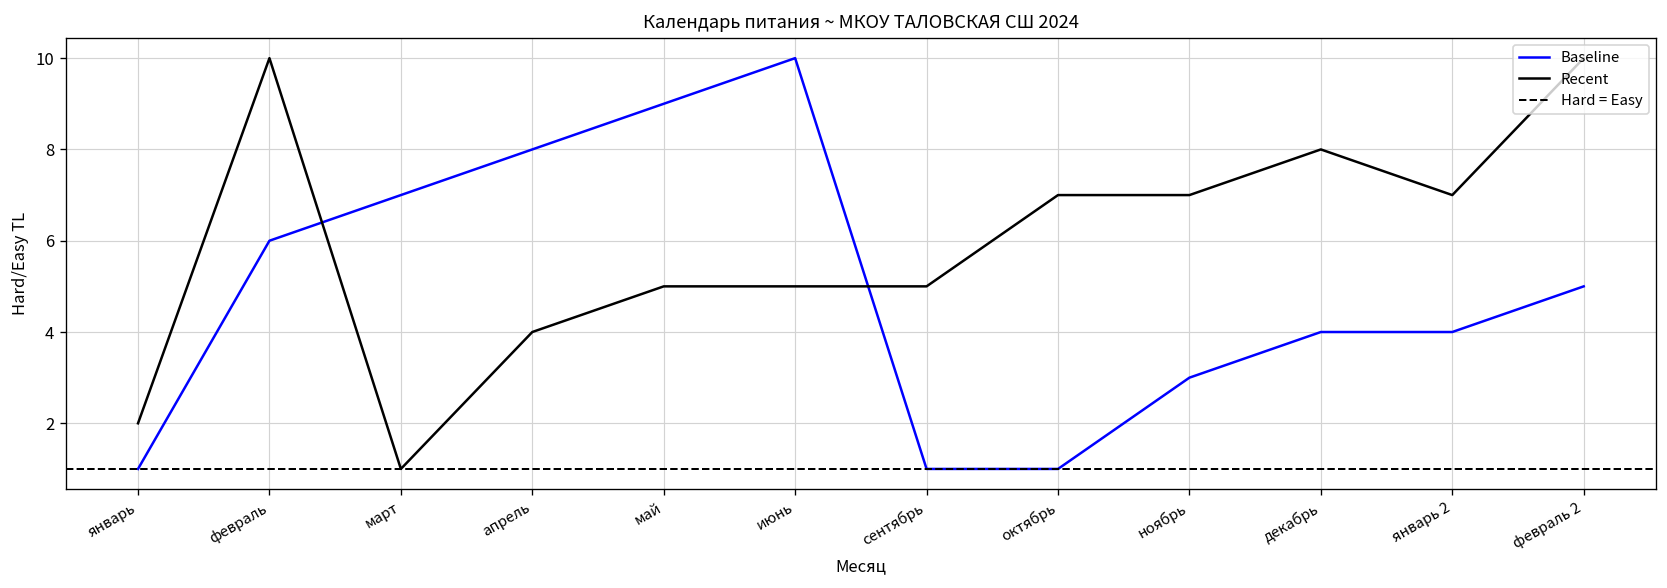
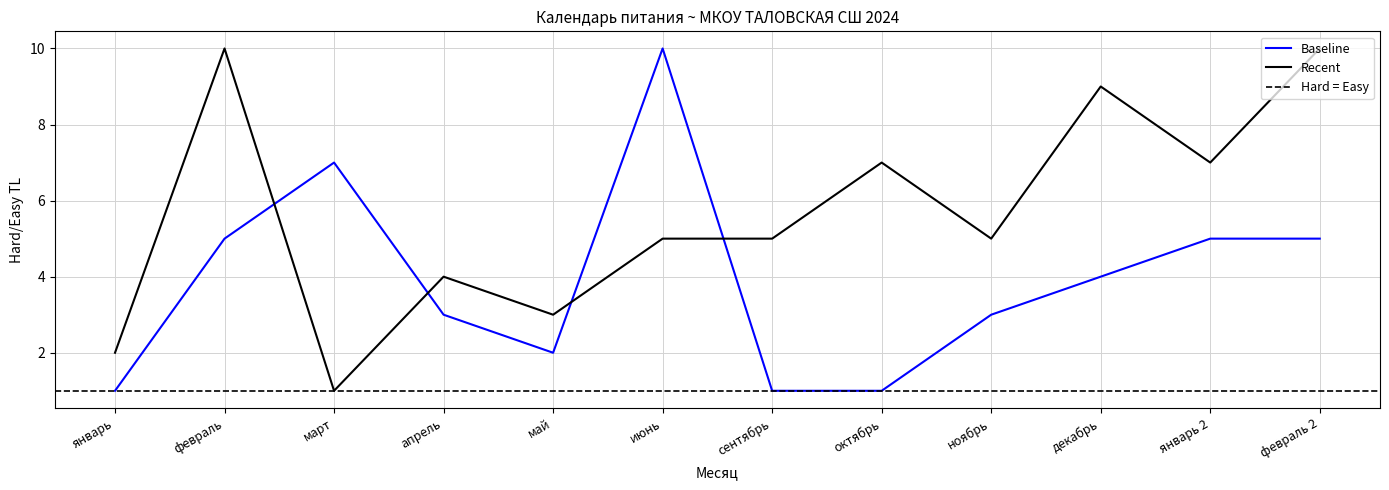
  {
    "Baseline": {
      "январь": 1,
-     "февраль": 6,
+     "февраль": 5,
      "март": 7,
-     "апрель": 8,
-     "май": 9,
+     "апрель": 3,
+     "май": 2,
      "июнь": 10,
      "сентябрь": 1,
      "октябрь": 1,
      "ноябрь": 3,
      "декабрь": 4,
-     "январь 2": 4,
+     "январь 2": 5,
      "февраль 2": 5
    },
    "Recent": {
      "январь": 2,
      "февраль": 10,
      "март": 1,
      "апрель": 4,
-     "май": 5,
+     "май": 3,
      "июнь": 5,
      "сентябрь": 5,
      "октябрь": 7,
-     "ноябрь": 7,
-     "декабрь": 8,
+     "ноябрь": 5,
+     "декабрь": 9,
      "январь 2": 7
    }
  }
